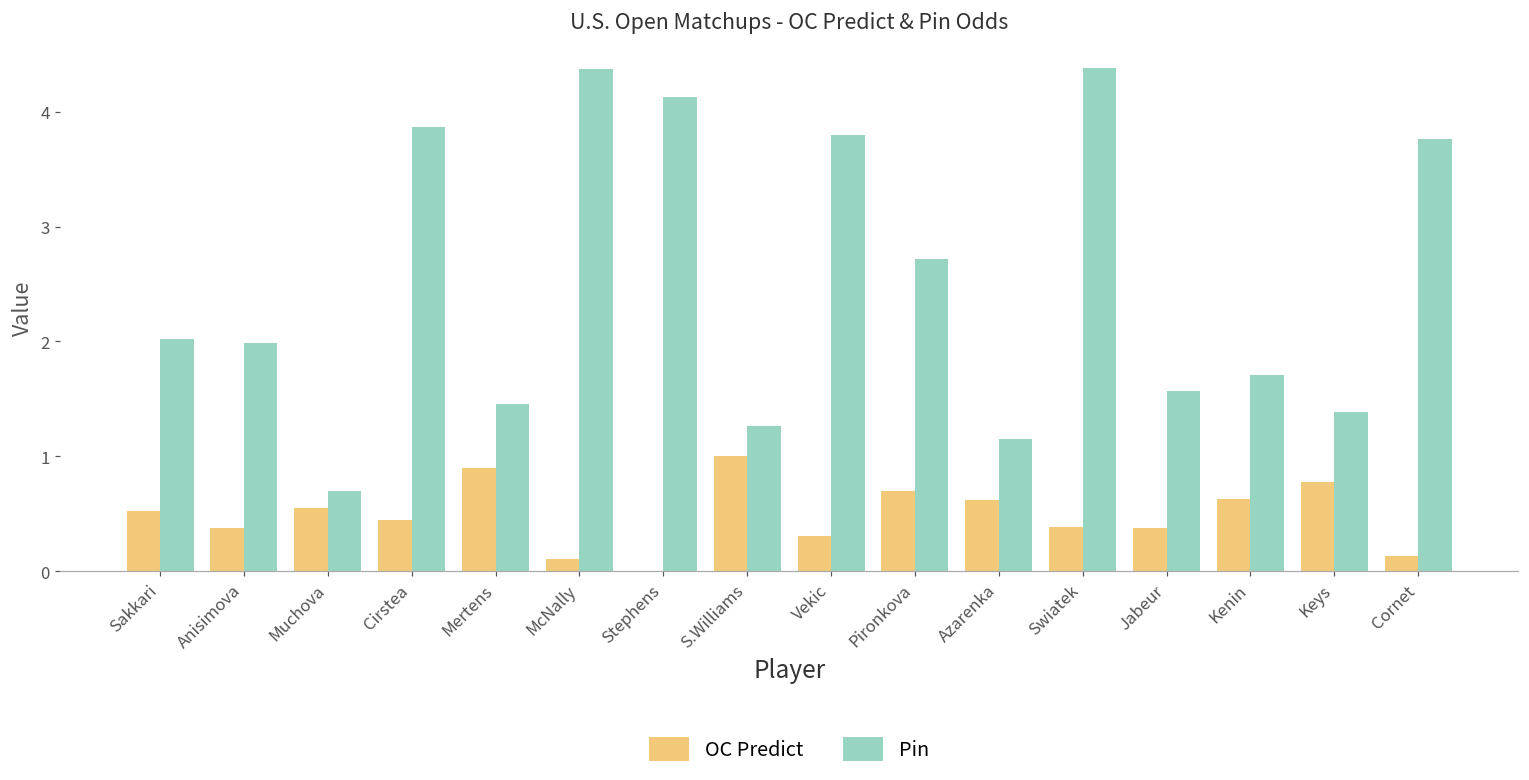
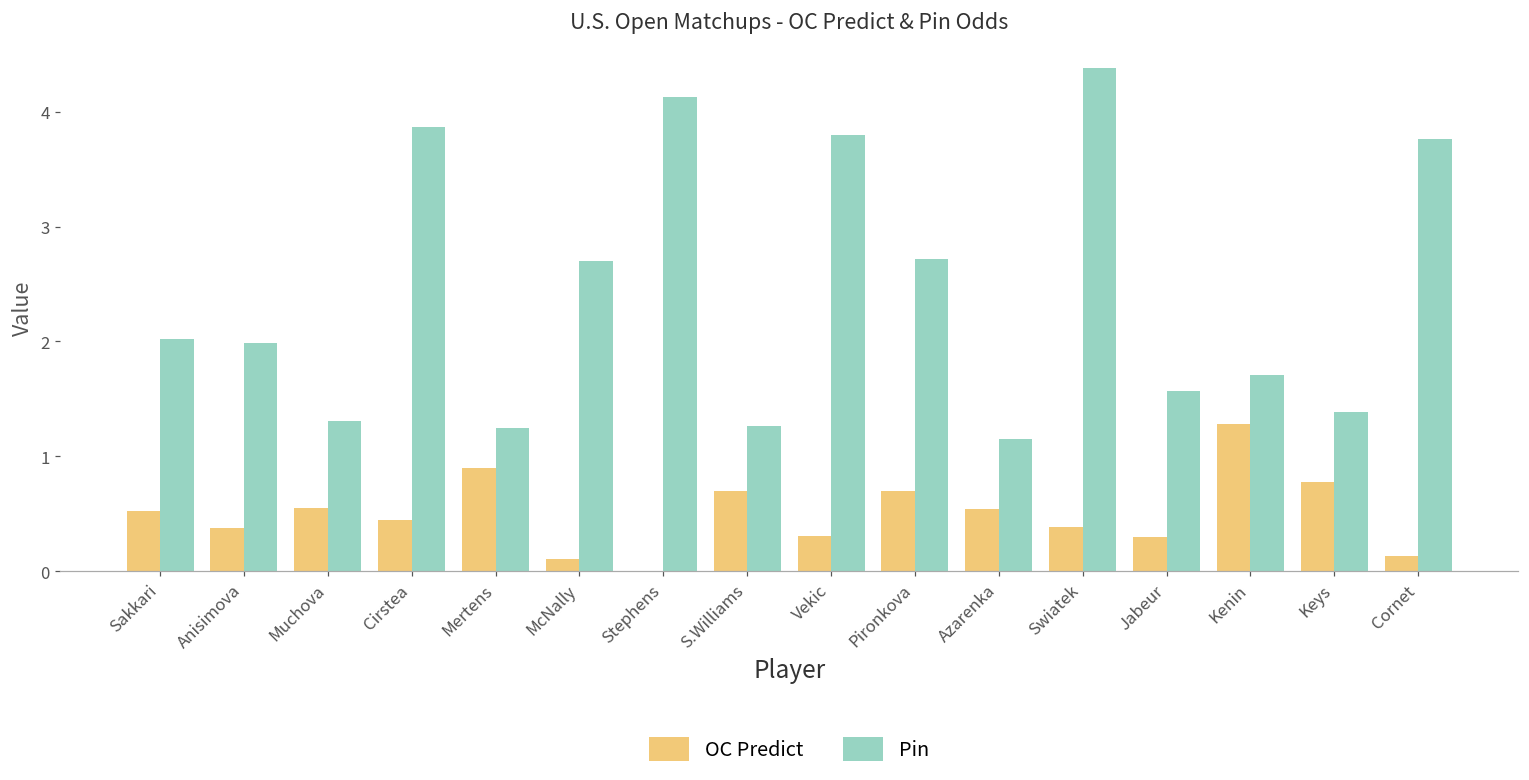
  {
    "OC Predict": {
      "Sakkari": 0.52,
      "Anisimova": 0.38,
      "Muchova": 0.55,
      "Cirstea": 0.45,
      "Mertens": 0.89,
      "McNally": 0.11,
      "Stephens": 0.00,
-     "S.Williams": 1.0,
+     "S.Williams": 0.7,
      "Vekic": 0.30,
      "Pironkova": 0.70,
-     "Azarenka": 0.62,
+     "Azarenka": 0.54,
      "Swiatek": 0.38,
-     "Jabeur": 0.38,
-     "Kenin": 0.62,
+     "Jabeur": 0.30,
+     "Kenin": 1.28,
      "Keys": 0.78,
      "Cornet": 0.13
    },
    "Pin": {
      "Sakkari": 2.02,
      "Anisimova": 1.99,
-     "Muchova": 0.70,
+     "Muchova": 1.30,
      "Cirstea": 3.87,
-     "Mertens": 1.46,
-     "McNally": 4.37,
+     "Mertens": 1.24,
+     "McNally": 2.70,
      "Stephens": 4.13,
      "S.Williams": 1.26,
      "Vekic": 3.80,
      "Pironkova": 2.72,
      "Azarenka": 1.15,
      "Swiatek": 4.38,
      "Jabeur": 1.57,
      "Kenin": 1.70,
      "Keys": 1.38,
      "Cornet": 3.77
    }
  }
